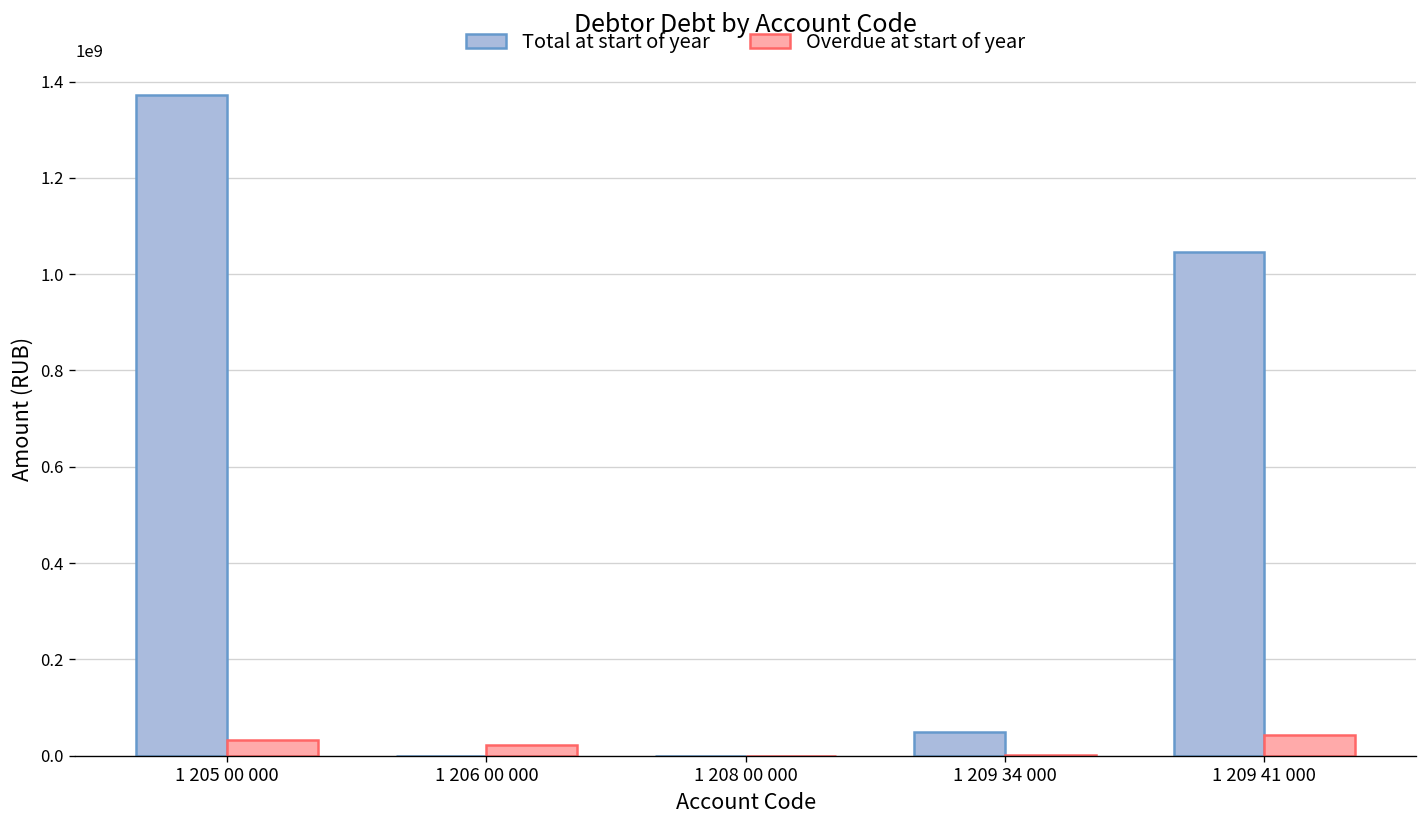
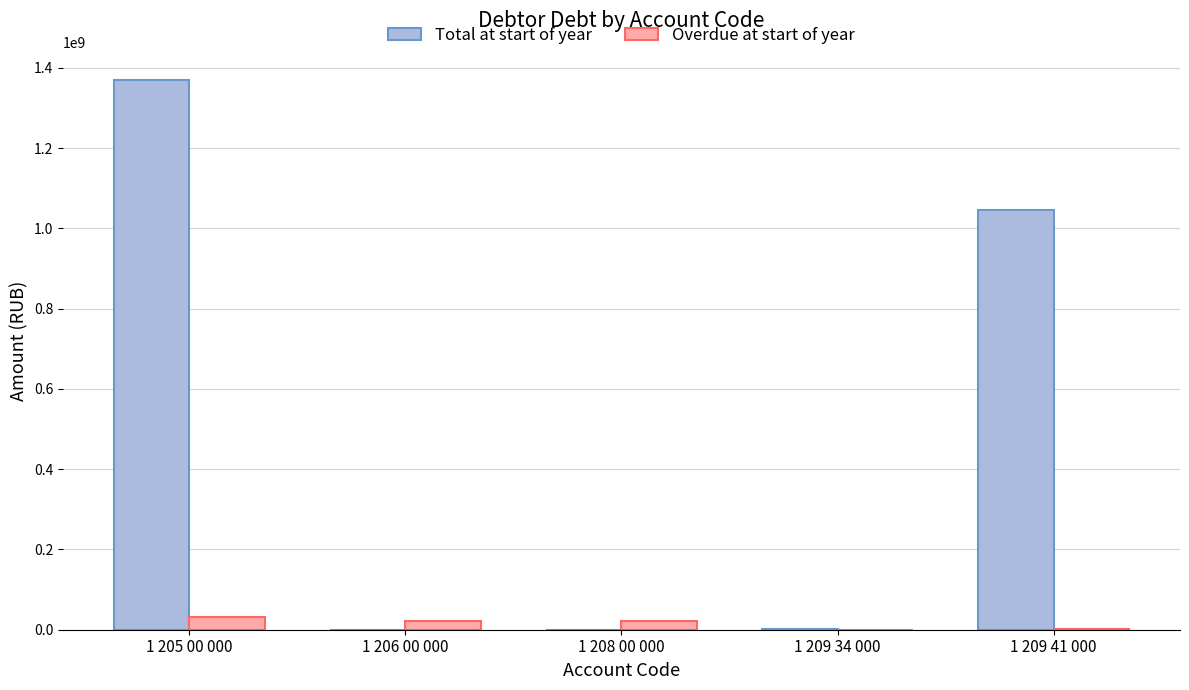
  {
    "Total at start of year": {
      "1 205 00 000": 1370000000,
-     "1 209 34 000": 50000000,
+     "1 209 34 000": 0,
      "1 209 41 000": 1050000000
    },
    "Overdue at start of year": {
      "1 205 00 000": 30000000,
      "1 206 00 000": 20000000,
-     "1 208 00 000": 0,
-     "1 209 41 000": 40000000
+     "1 208 00 000": 20000000,
+     "1 209 41 000": 0
    }
  }
